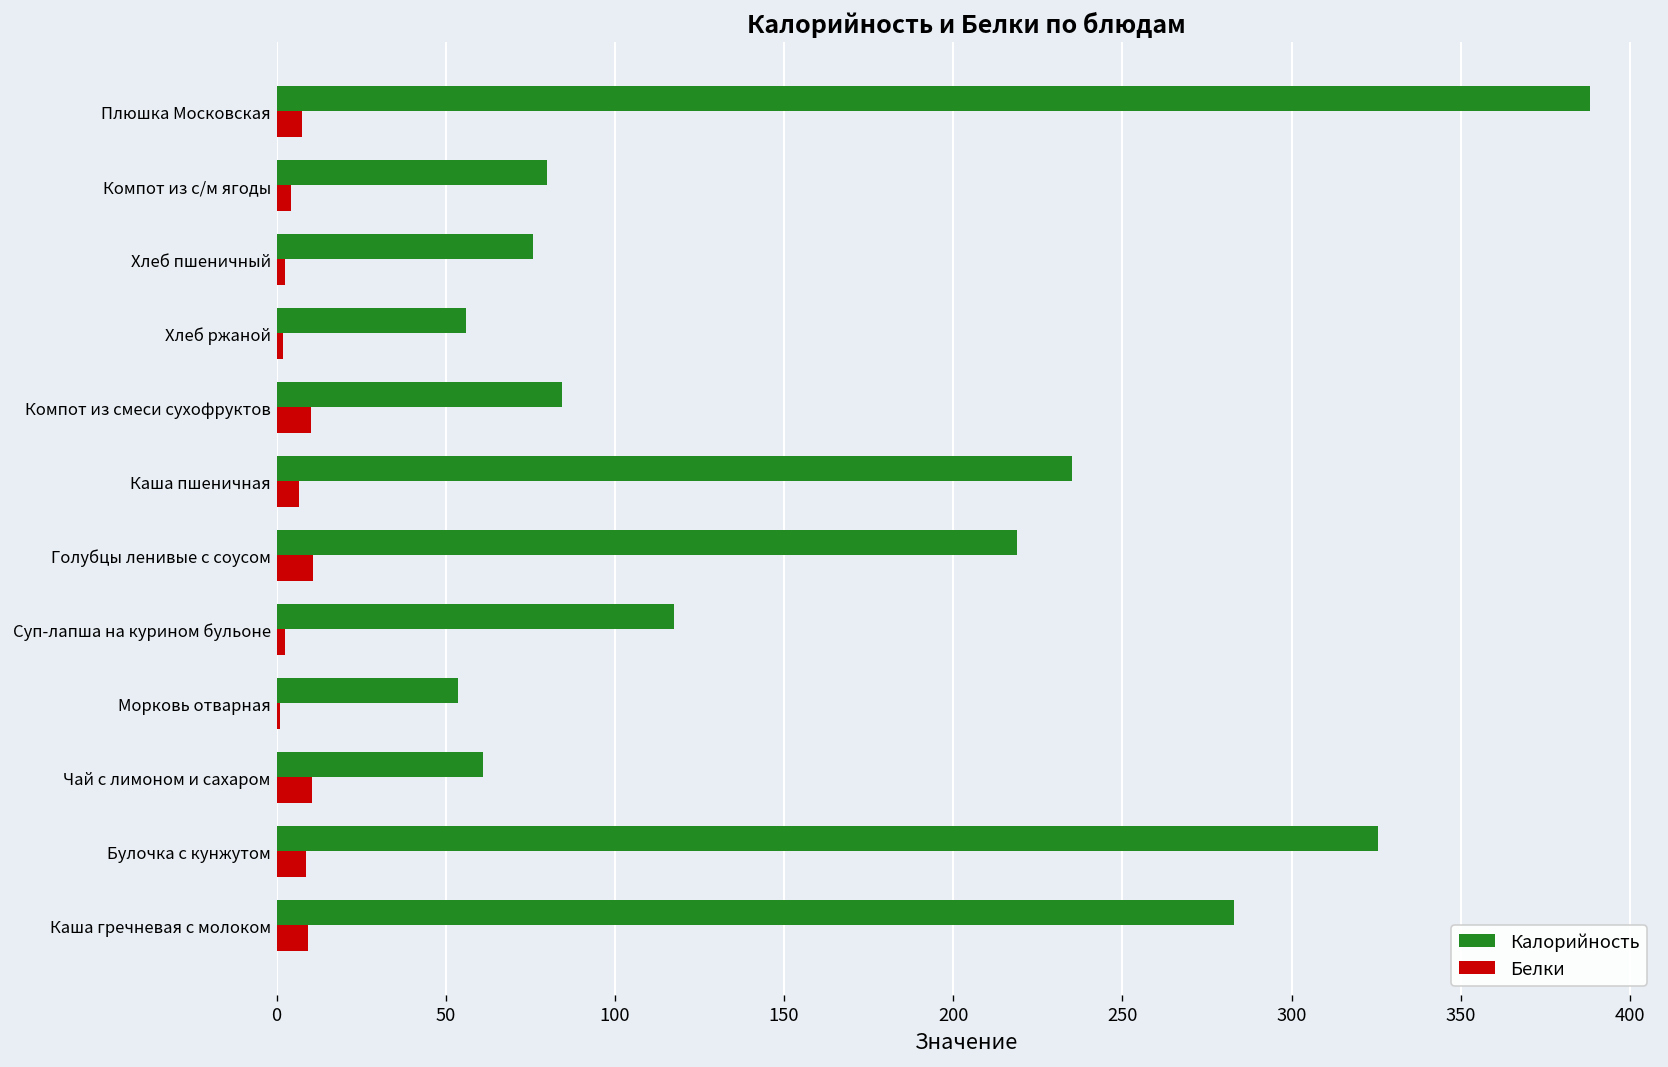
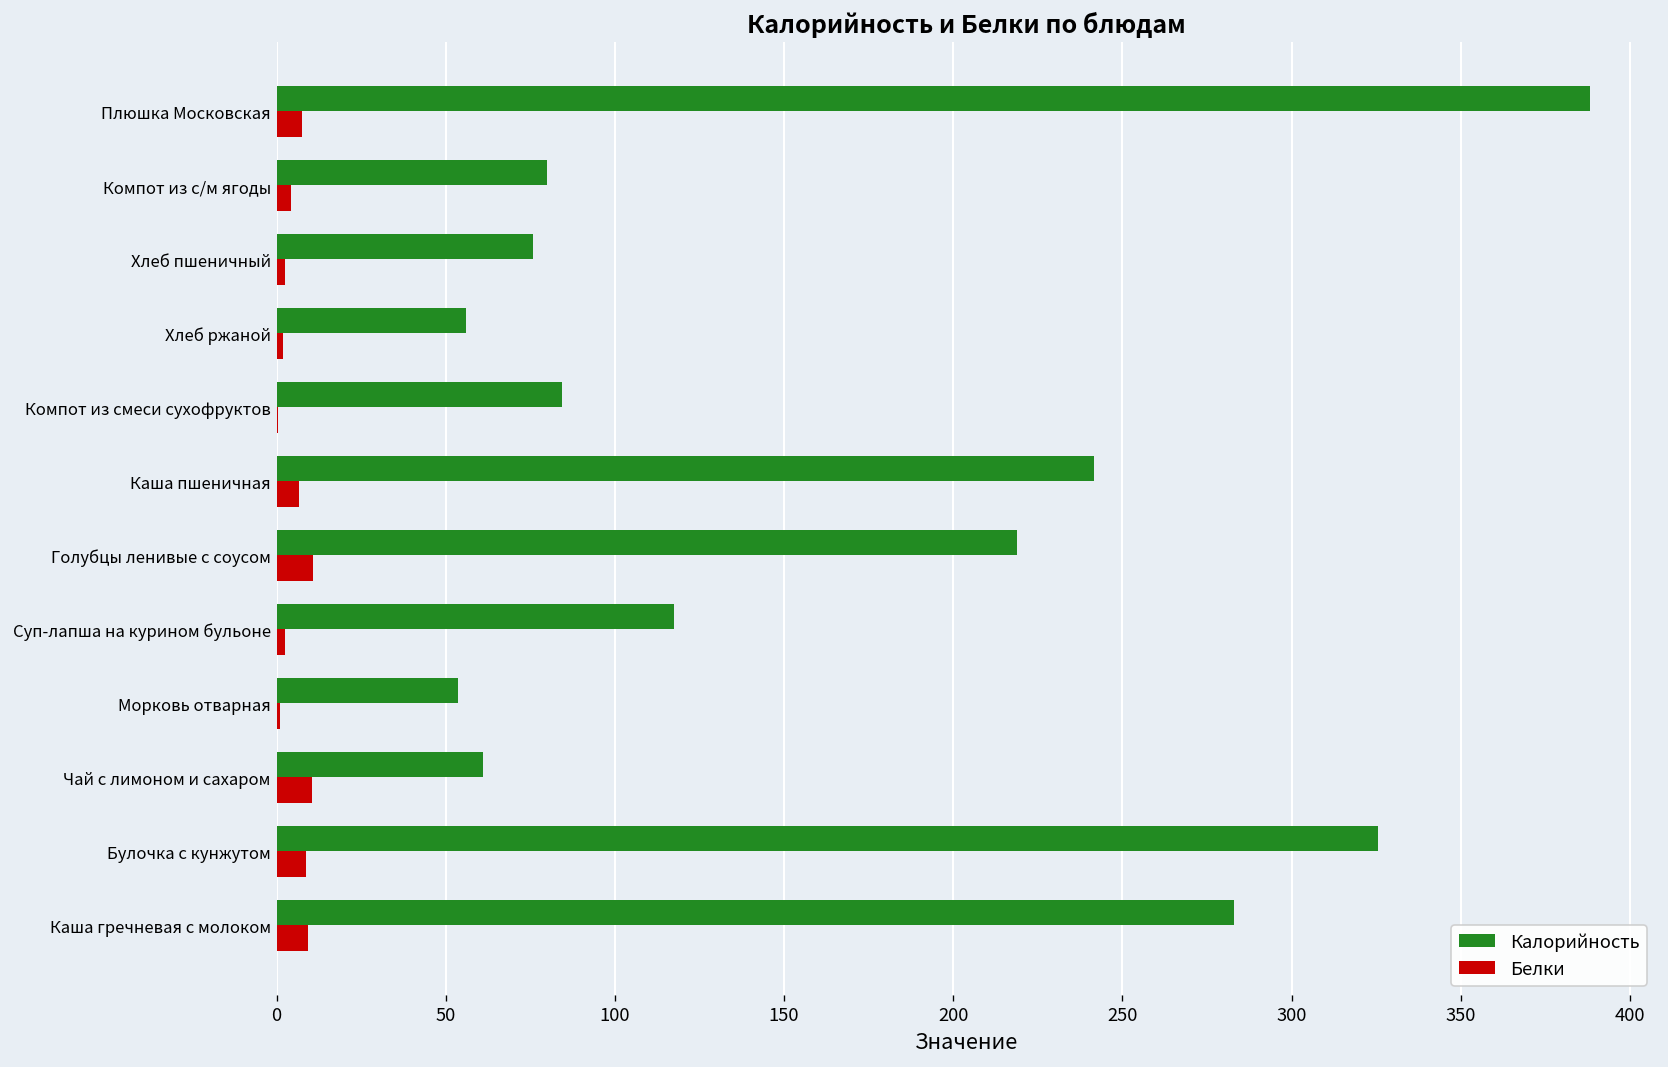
  {
    "Калорийность": {
      "Плюшка Московская": 388,
      "Компот из с/м ягоды": 80,
      "Хлеб пшеничный": 76,
      "Хлеб ржаной": 56,
      "Компот из смеси сухофруктов": 84,
-     "Каша пшеничная": 235,
+     "Каша пшеничная": 242,
      "Голубцы ленивые с соусом": 219,
      "Суп-лапша на курином бульоне": 118,
      "Морковь отварная": 54,
      "Чай с лимоном и сахаром": 61,
      "Булочка с кунжутом": 325,
      "Каша гречневая с молоком": 283
    },
    "Белки": {
      "Плюшка Московская": 7,
      "Компот из с/м ягоды": 4,
      "Хлеб пшеничный": 2,
      "Хлеб ржаной": 2,
-     "Компот из смеси сухофруктов": 10,
+     "Компот из смеси сухофруктов": 0,
      "Каша пшеничная": 7,
      "Голубцы ленивые с соусом": 11,
      "Суп-лапша на курином бульоне": 2,
      "Морковь отварная": 1,
      "Чай с лимоном и сахаром": 10,
      "Булочка с кунжутом": 9,
      "Каша гречневая с молоком": 9
    }
  }
